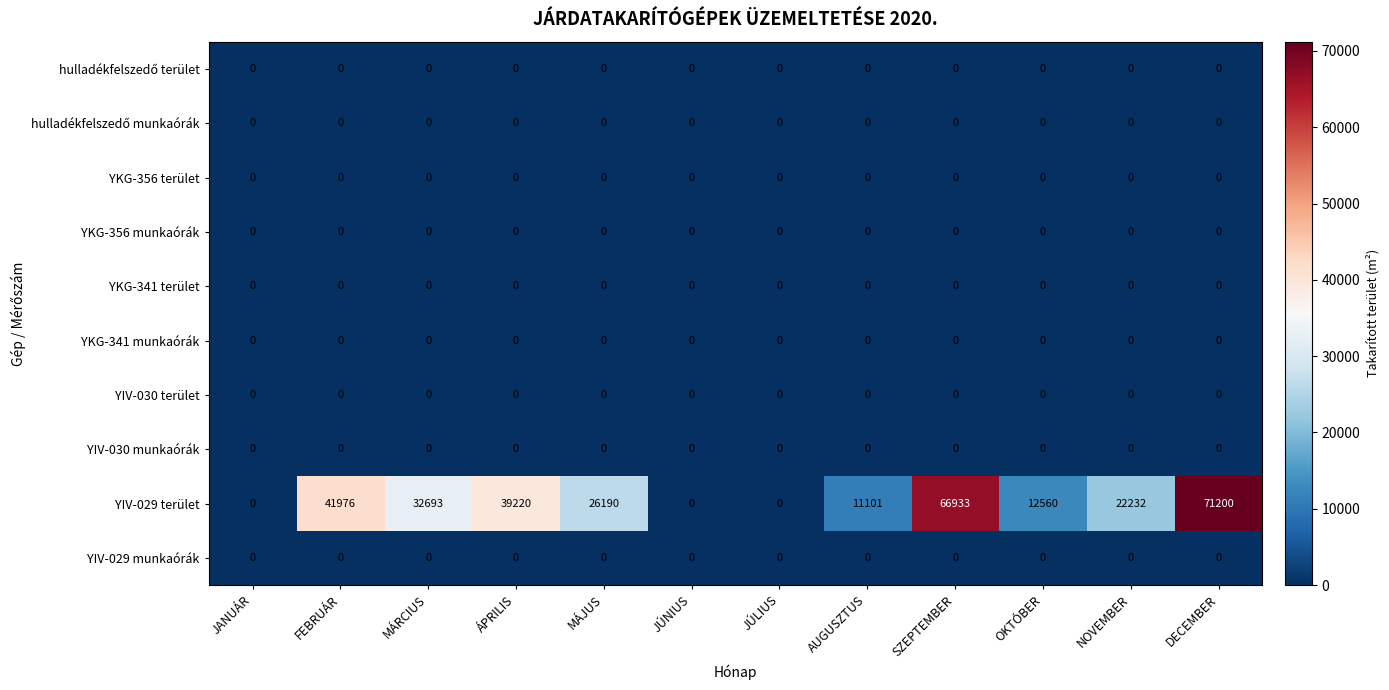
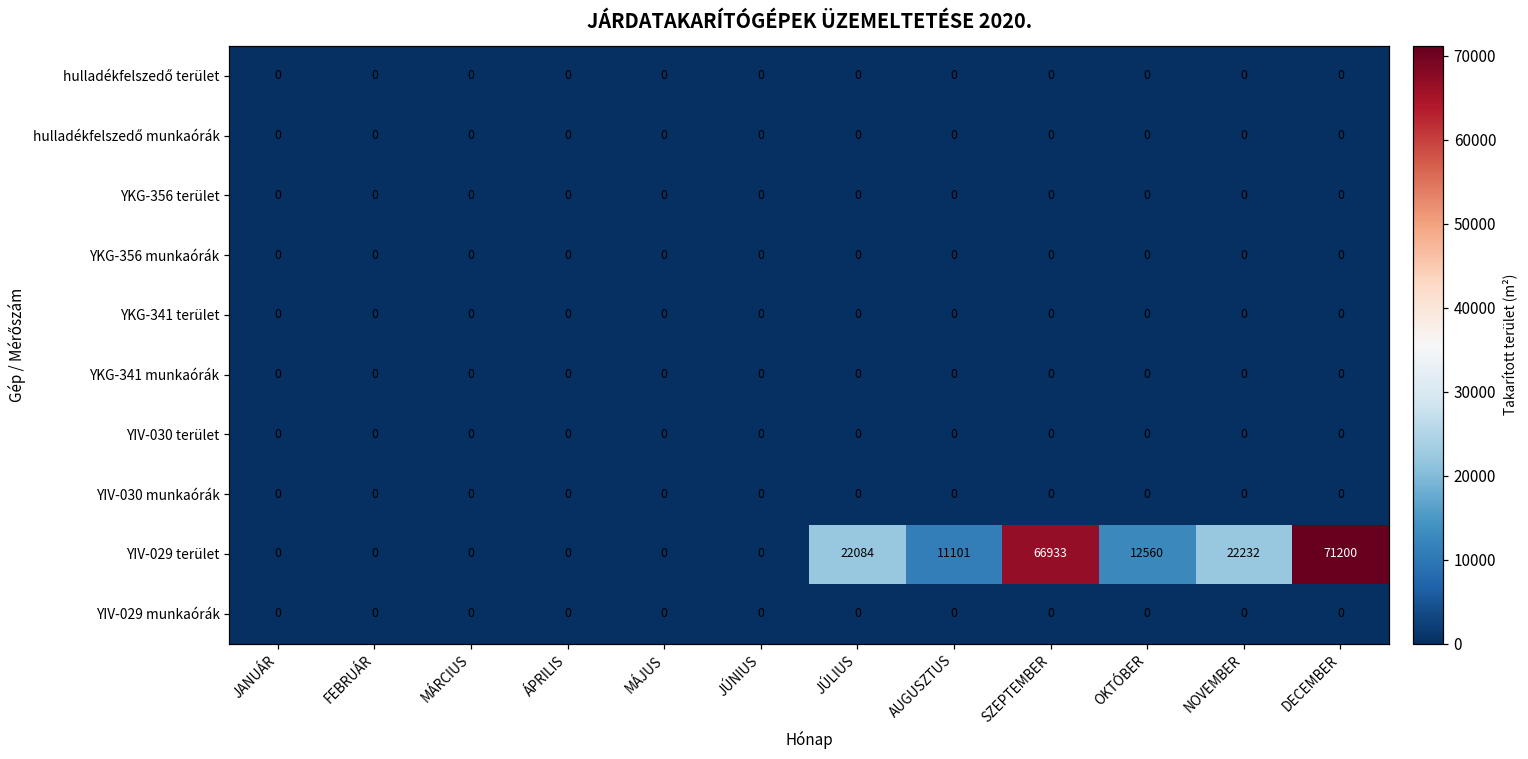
  {
    "hulladékfelszedő terület": {
      "JANUÁR": 0,
      "FEBRUÁR": 0,
      "MÁRCIUS": 0,
      "ÁPRILIS": 0,
      "MÁJUS": 0,
      "JÚNIUS": 0,
      "JÚLIUS": 0,
      "AUGUSZTUS": 0,
      "SZEPTEMBER": 0,
      "OKTÓBER": 0,
      "NOVEMBER": 0,
      "DECEMBER": 0
    },
    "hulladékfelszedő munkaórák": {
      "JANUÁR": 0,
      "FEBRUÁR": 0,
      "MÁRCIUS": 0,
      "ÁPRILIS": 0,
      "MÁJUS": 0,
      "JÚNIUS": 0,
      "JÚLIUS": 0,
      "AUGUSZTUS": 0,
      "SZEPTEMBER": 0,
      "OKTÓBER": 0,
      "NOVEMBER": 0,
      "DECEMBER": 0
    },
    "YKG-356 terület": {
      "JANUÁR": 0,
      "FEBRUÁR": 0,
      "MÁRCIUS": 0,
      "ÁPRILIS": 0,
      "MÁJUS": 0,
      "JÚNIUS": 0,
      "JÚLIUS": 0,
      "AUGUSZTUS": 0,
      "SZEPTEMBER": 0,
      "OKTÓBER": 0,
      "NOVEMBER": 0,
      "DECEMBER": 0
    },
    "YKG-356 munkaórák": {
      "JANUÁR": 0,
      "FEBRUÁR": 0,
      "MÁRCIUS": 0,
      "ÁPRILIS": 0,
      "MÁJUS": 0,
      "JÚNIUS": 0,
      "JÚLIUS": 0,
      "AUGUSZTUS": 0,
      "SZEPTEMBER": 0,
      "OKTÓBER": 0,
      "NOVEMBER": 0,
      "DECEMBER": 0
    },
    "YKG-341 terület": {
      "JANUÁR": 0,
      "FEBRUÁR": 0,
      "MÁRCIUS": 0,
      "ÁPRILIS": 0,
      "MÁJUS": 0,
      "JÚNIUS": 0,
      "JÚLIUS": 0,
      "AUGUSZTUS": 0,
      "SZEPTEMBER": 0,
      "OKTÓBER": 0,
      "NOVEMBER": 0,
      "DECEMBER": 0
    },
    "YKG-341 munkaórák": {
      "JANUÁR": 0,
      "FEBRUÁR": 0,
      "MÁRCIUS": 0,
      "ÁPRILIS": 0,
      "MÁJUS": 0,
      "JÚNIUS": 0,
      "JÚLIUS": 0,
      "AUGUSZTUS": 0,
      "SZEPTEMBER": 0,
      "OKTÓBER": 0,
      "NOVEMBER": 0,
      "DECEMBER": 0
    },
    "YIV-030 terület": {
      "JANUÁR": 0,
      "FEBRUÁR": 0,
      "MÁRCIUS": 0,
      "ÁPRILIS": 0,
      "MÁJUS": 0,
      "JÚNIUS": 0,
      "JÚLIUS": 0,
      "AUGUSZTUS": 0,
      "SZEPTEMBER": 0,
      "OKTÓBER": 0,
      "NOVEMBER": 0,
      "DECEMBER": 0
    },
    "YIV-030 munkaórák": {
      "JANUÁR": 0,
      "FEBRUÁR": 0,
      "MÁRCIUS": 0,
      "ÁPRILIS": 0,
      "MÁJUS": 0,
      "JÚNIUS": 0,
      "JÚLIUS": 0,
      "AUGUSZTUS": 0,
      "SZEPTEMBER": 0,
      "OKTÓBER": 0,
      "NOVEMBER": 0,
      "DECEMBER": 0
    },
    "YIV-029 terület": {
      "JANUÁR": 0,
-     "FEBRUÁR": 41976,
-     "MÁRCIUS": 32693,
-     "ÁPRILIS": 39220,
-     "MÁJUS": 26190,
+     "FEBRUÁR": 0,
+     "MÁRCIUS": 0,
+     "ÁPRILIS": 0,
+     "MÁJUS": 0,
      "JÚNIUS": 0,
-     "JÚLIUS": 0,
+     "JÚLIUS": 22084,
      "AUGUSZTUS": 11101,
      "SZEPTEMBER": 66933,
      "OKTÓBER": 12560,
      "NOVEMBER": 22232,
      "DECEMBER": 71200
    },
    "YIV-029 munkaórák": {
      "JANUÁR": 0,
      "FEBRUÁR": 0,
      "MÁRCIUS": 0,
      "ÁPRILIS": 0,
      "MÁJUS": 0,
      "JÚNIUS": 0,
      "JÚLIUS": 0,
      "AUGUSZTUS": 0,
      "SZEPTEMBER": 0,
      "OKTÓBER": 0,
      "NOVEMBER": 0,
      "DECEMBER": 0
    }
  }
